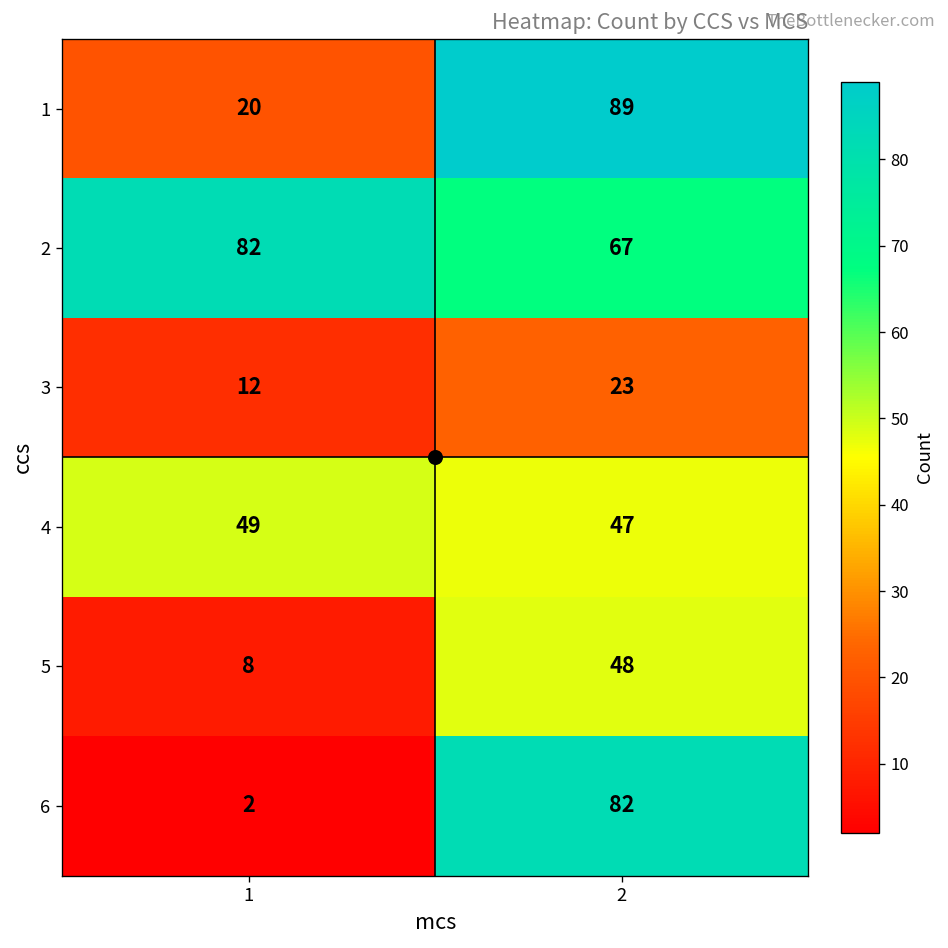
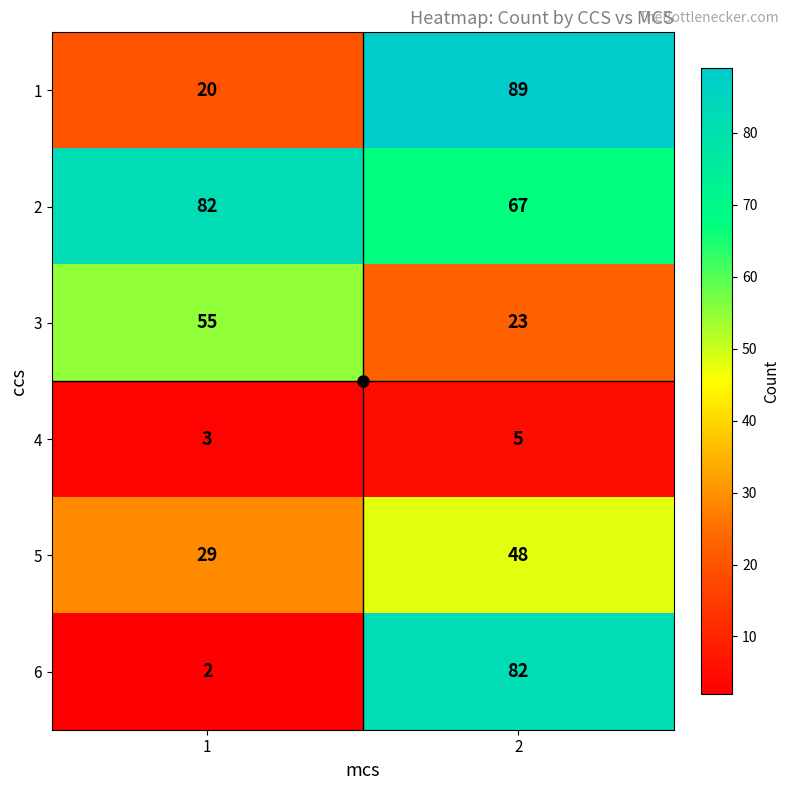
  {
    "1": {
      "1": 20,
      "2": 89
    },
    "2": {
      "1": 82,
      "2": 67
    },
    "3": {
-     "1": 12,
+     "1": 55,
      "2": 23
    },
    "4": {
-     "1": 49,
-     "2": 47
+     "1": 3,
+     "2": 5
    },
    "5": {
-     "1": 8,
+     "1": 29,
      "2": 48
    },
    "6": {
      "1": 2,
      "2": 82
    }
  }
